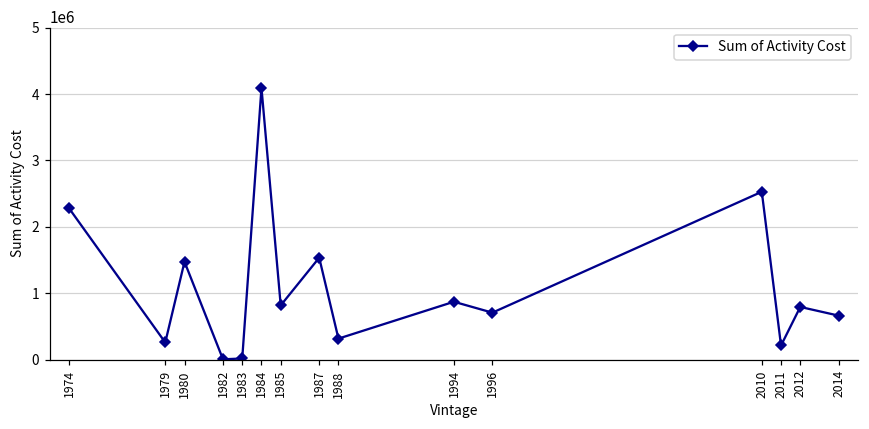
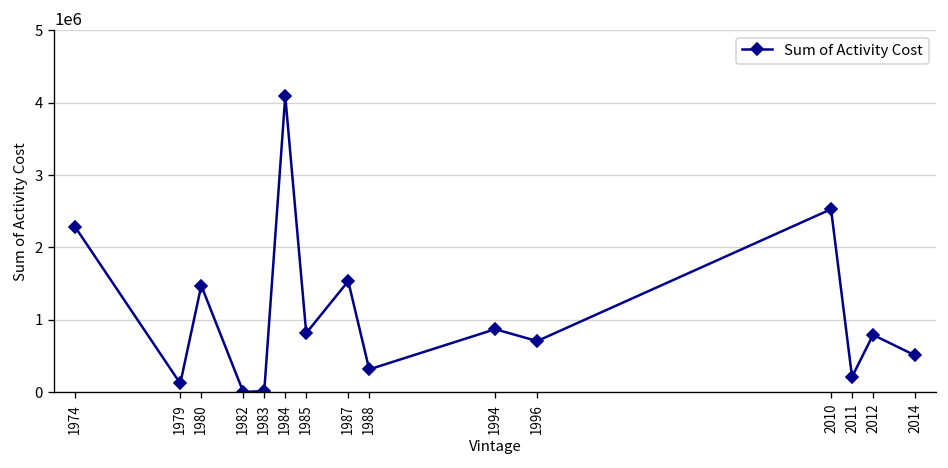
  {
    "1974": 2300000,
-   "1979": 300000,
+   "1979": 100000,
    "1980": 1500000,
    "1982": 0,
    "1983": 0,
    "1984": 4100000,
    "1985": 800000,
    "1987": 1500000,
    "1988": 300000,
    "1994": 900000,
    "1996": 700000,
    "2010": 2500000,
    "2011": 200000,
    "2012": 800000,
-   "2014": 700000
+   "2014": 500000
  }
